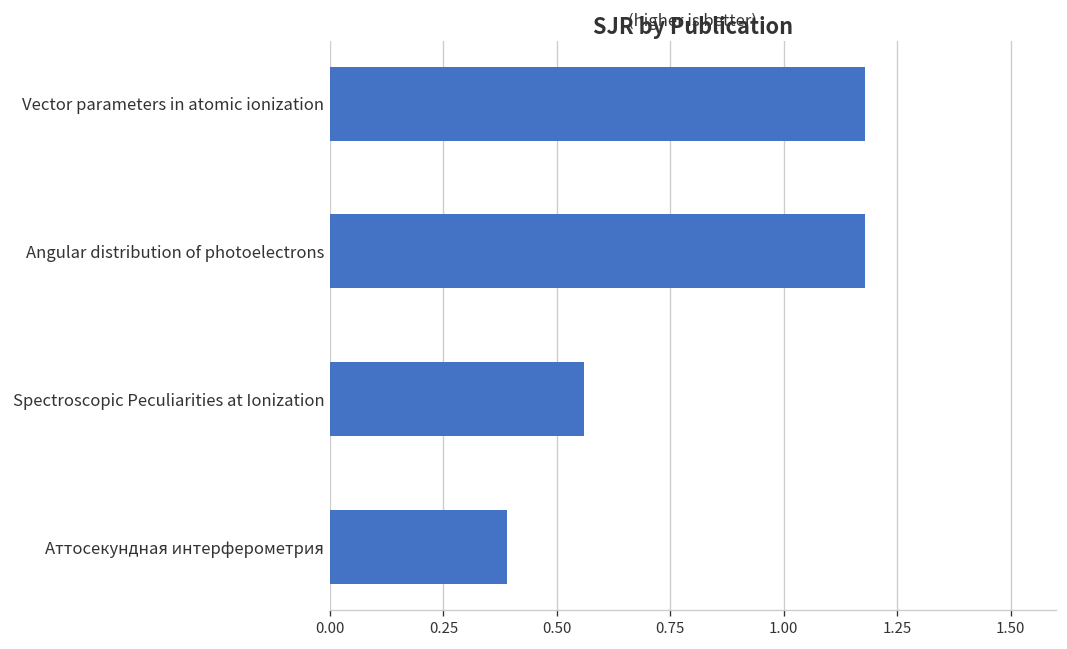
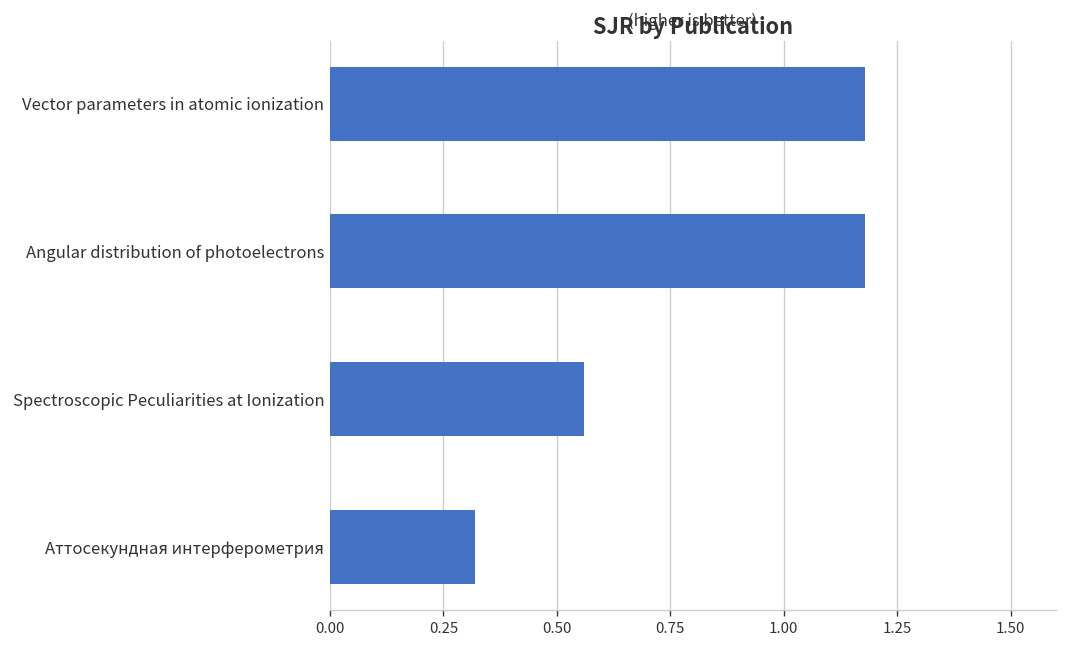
  {
    "Vector parameters in atomic ionization": 1.18,
    "Angular distribution of photoelectrons": 1.18,
    "Spectroscopic Peculiarities at Ionization": 0.56,
-   "Аттосекундная интерферометрия": 0.39
+   "Аттосекундная интерферометрия": 0.32
  }
